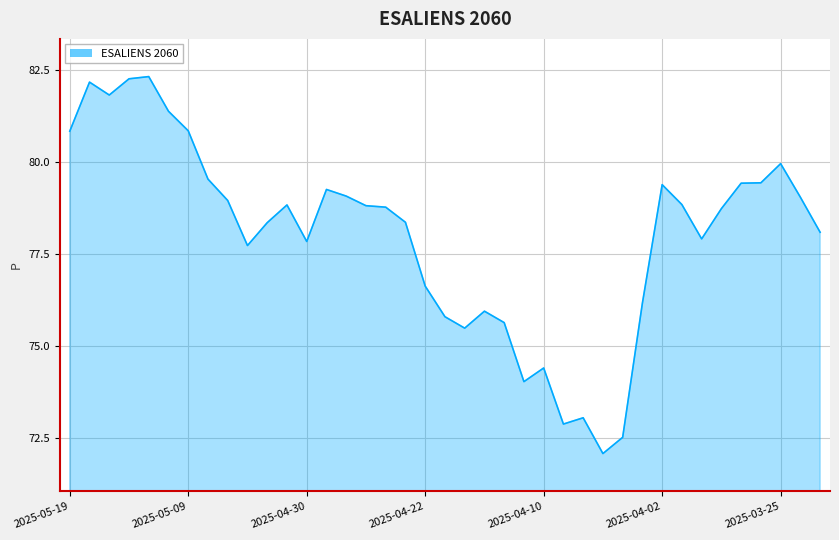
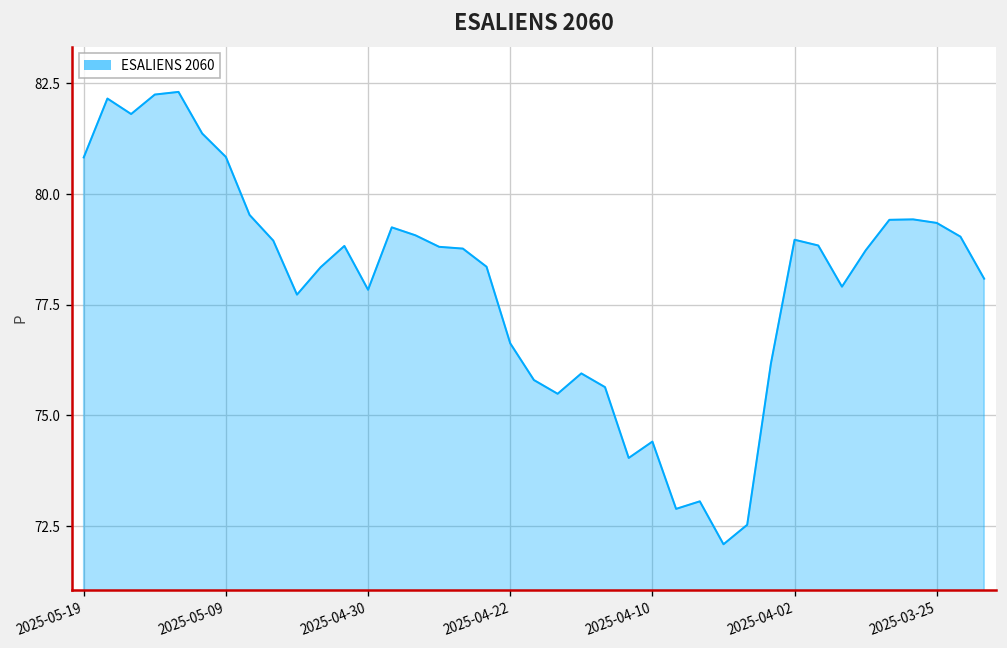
  {
    "2025-05-19": 80.8,
    "2025-05-09": 80.8,
    "2025-04-30": 77.8,
    "2025-04-22": 76.6,
    "2025-04-10": 74.4,
-   "2025-04-02": 79.4,
-   "2025-03-25": 80.0
+   "2025-04-02": 79.0,
+   "2025-03-25": 79.4
  }
